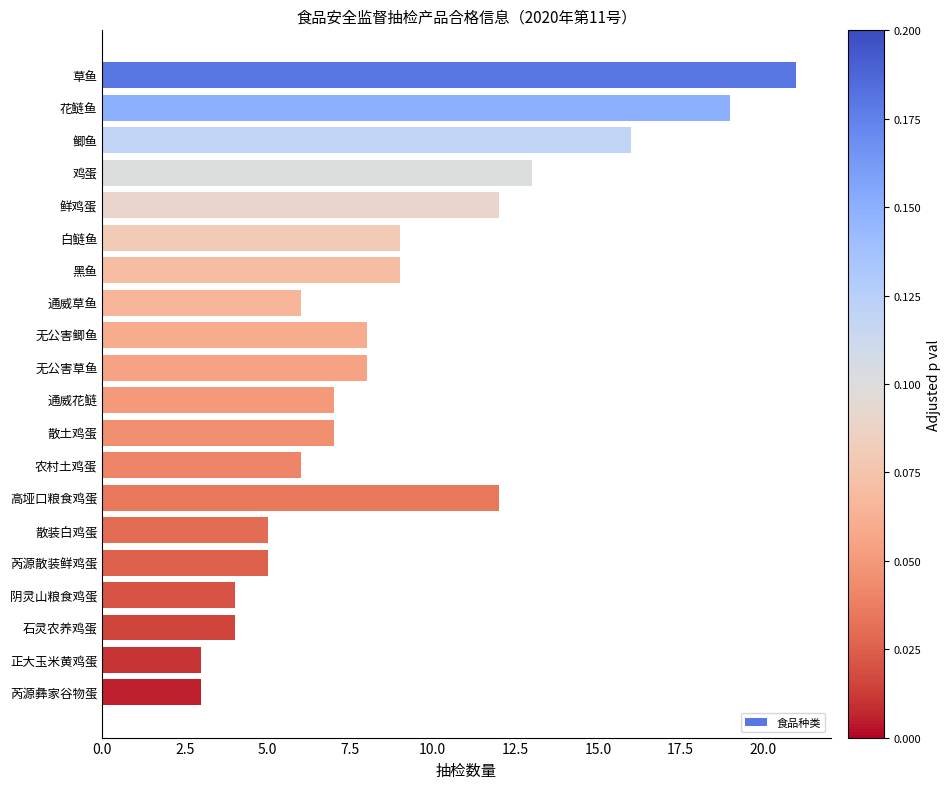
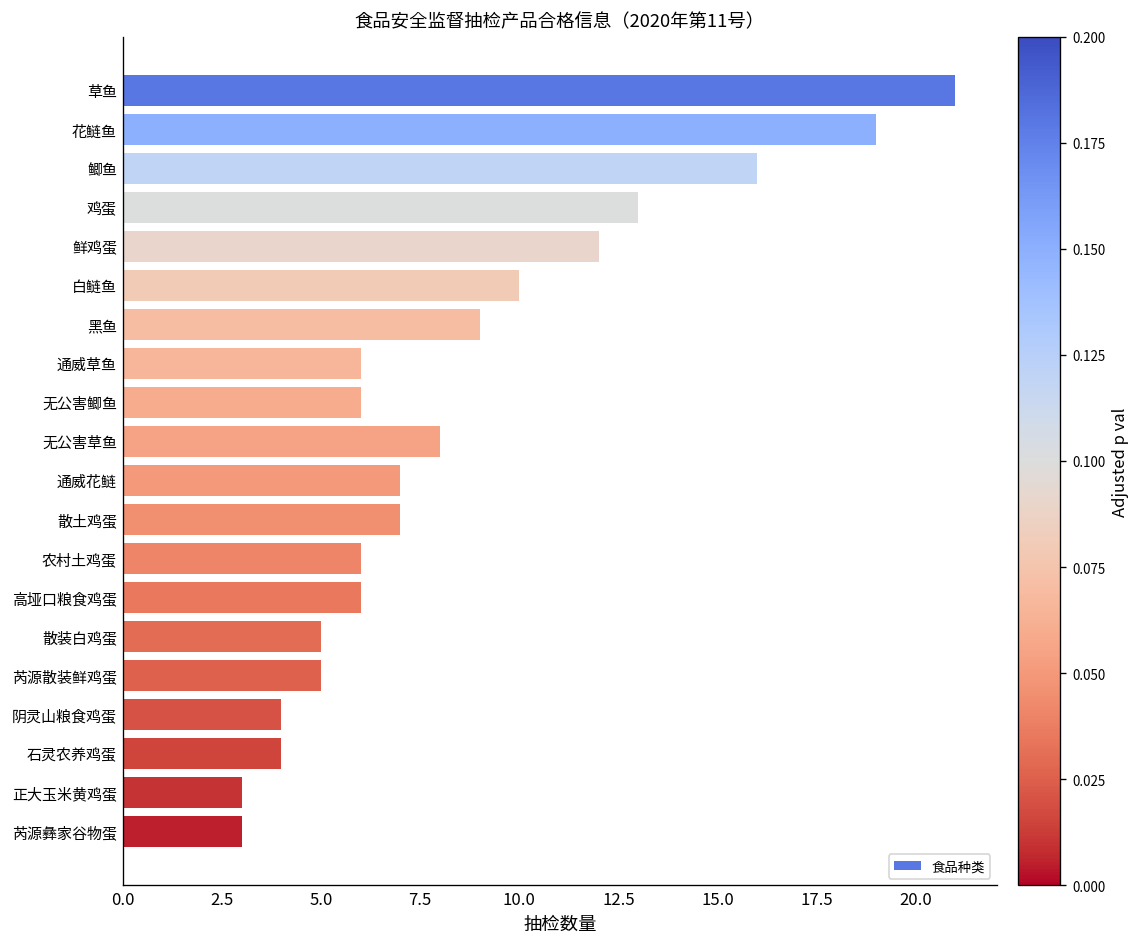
  {
    "草鱼": 21,
    "花鲢鱼": 19,
    "鲫鱼": 16,
    "鸡蛋": 13,
    "鲜鸡蛋": 12,
-   "白鲢鱼": 9,
+   "白鲢鱼": 10,
    "黑鱼": 9,
    "通威草鱼": 6,
-   "无公害鲫鱼": 8,
+   "无公害鲫鱼": 6,
    "无公害草鱼": 8,
    "通威花鲢": 7,
    "散土鸡蛋": 7,
    "农村土鸡蛋": 6,
-   "高垭口粮食鸡蛋": 12,
+   "高垭口粮食鸡蛋": 6,
    "散装白鸡蛋": 5,
    "芮源散装鲜鸡蛋": 5,
    "阴灵山粮食鸡蛋": 4,
    "石灵农养鸡蛋": 4,
    "正大玉米黄鸡蛋": 3,
    "芮源彝家谷物蛋": 3
  }
